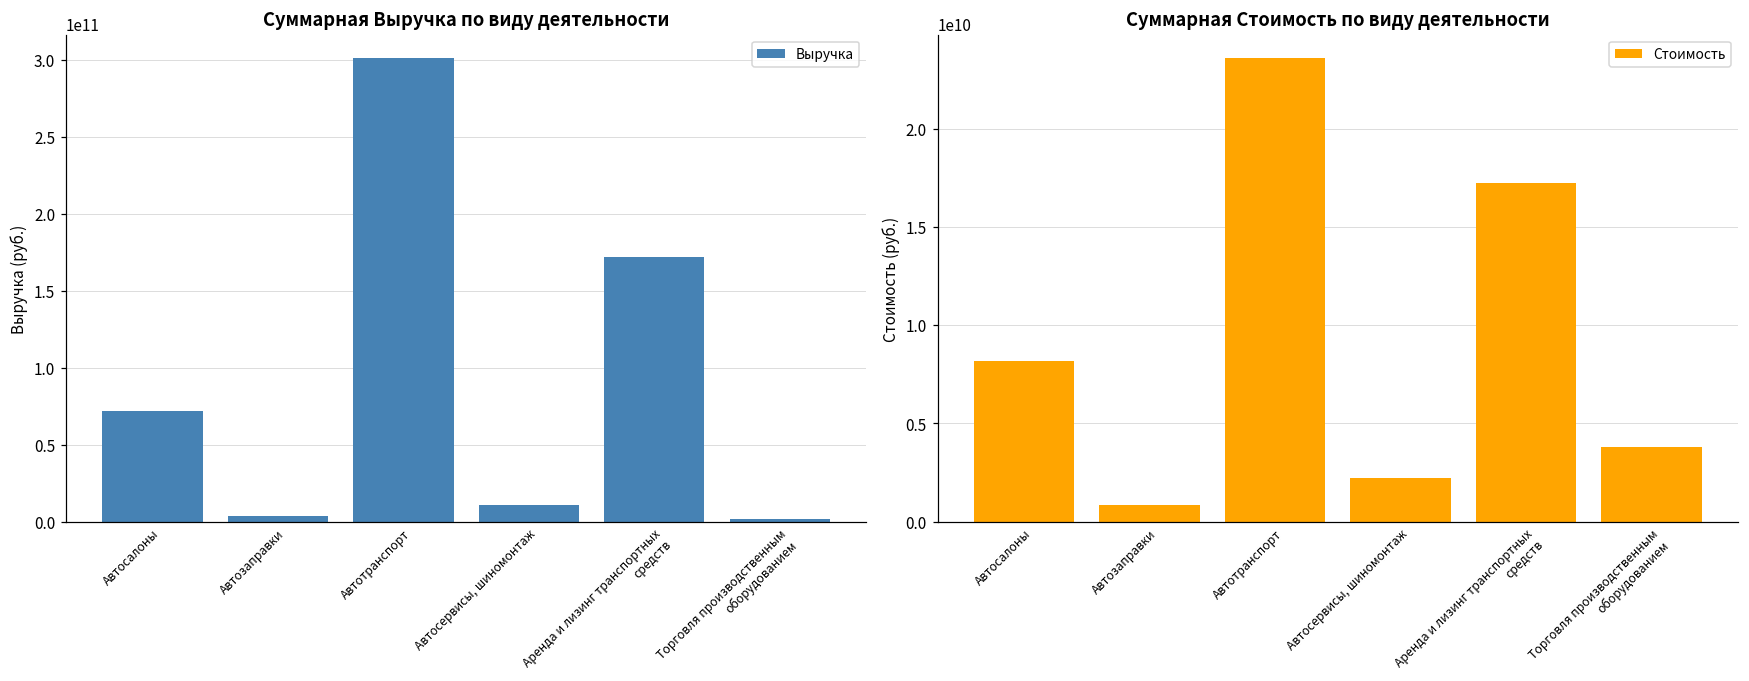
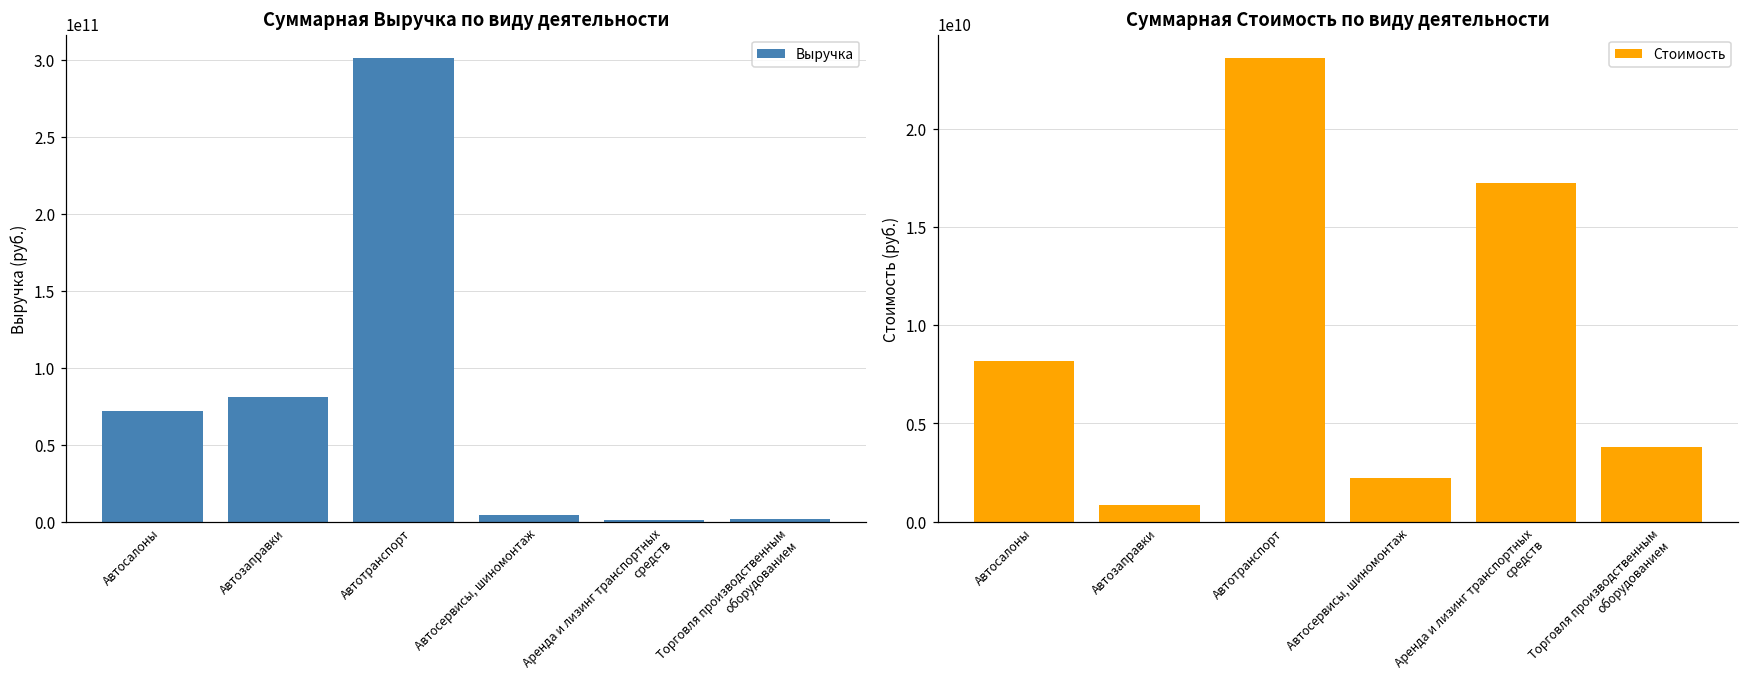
  {
    "Суммарная Выручка по виду деятельности": {
      "Автосалоны": 72000000000,
-     "Автозаправки": 4000000000,
+     "Автозаправки": 81000000000,
      "Автотранспорт": 301000000000,
-     "Автосервисы, шиномонтаж": 11000000000,
-     "Аренда и лизинг транспортных средств": 172000000000,
+     "Автосервисы, шиномонтаж": 4000000000,
+     "Аренда и лизинг транспортных средств": 1000000000,
      "Торговля производственным оборудованием": 2000000000
    },
    "Суммарная Стоимость по виду деятельности": {
      "Автосалоны": 8200000000,
      "Автозаправки": 800000000,
      "Автотранспорт": 23600000000,
      "Автосервисы, шиномонтаж": 2200000000,
      "Аренда и лизинг транспортных средств": 17200000000,
      "Торговля производственным оборудованием": 3800000000
    }
  }
